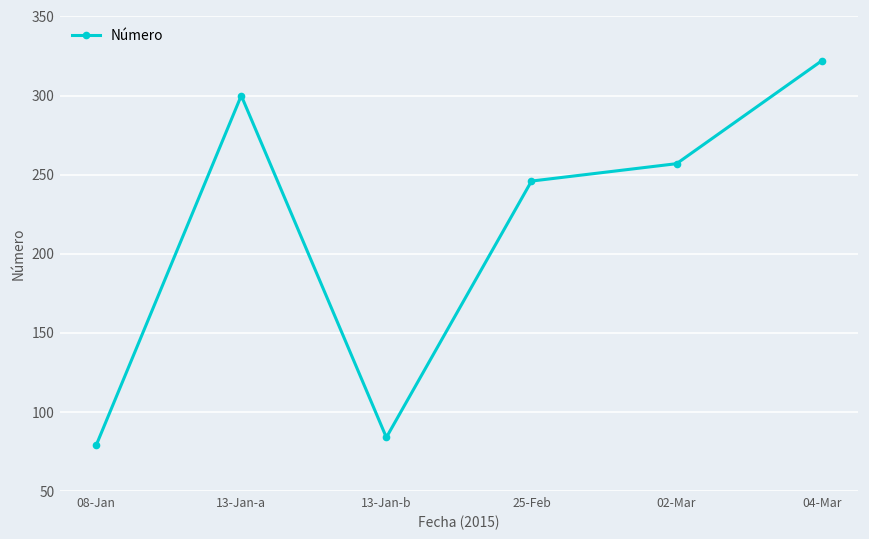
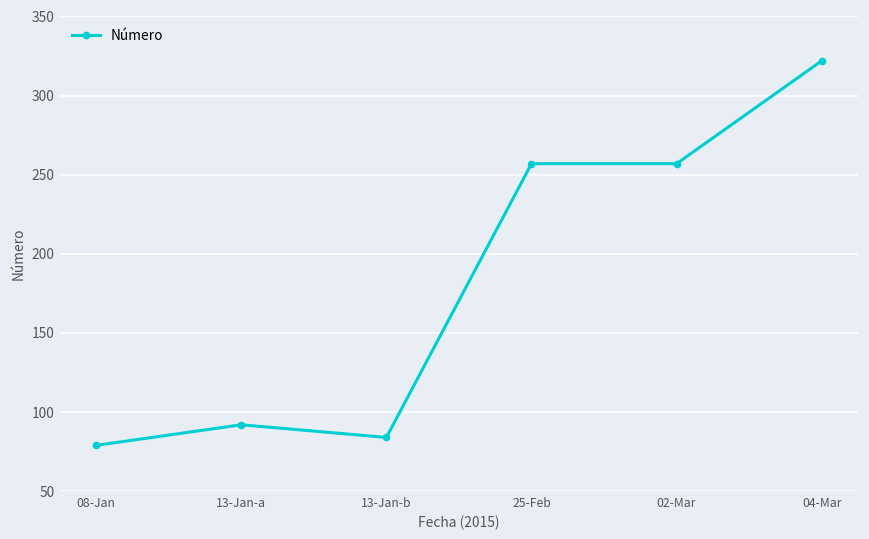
  {
    "08-Jan": 79,
-   "13-Jan-a": 300,
+   "13-Jan-a": 92,
    "13-Jan-b": 84,
-   "25-Feb": 246,
+   "25-Feb": 257,
    "02-Mar": 257,
    "04-Mar": 322
  }
